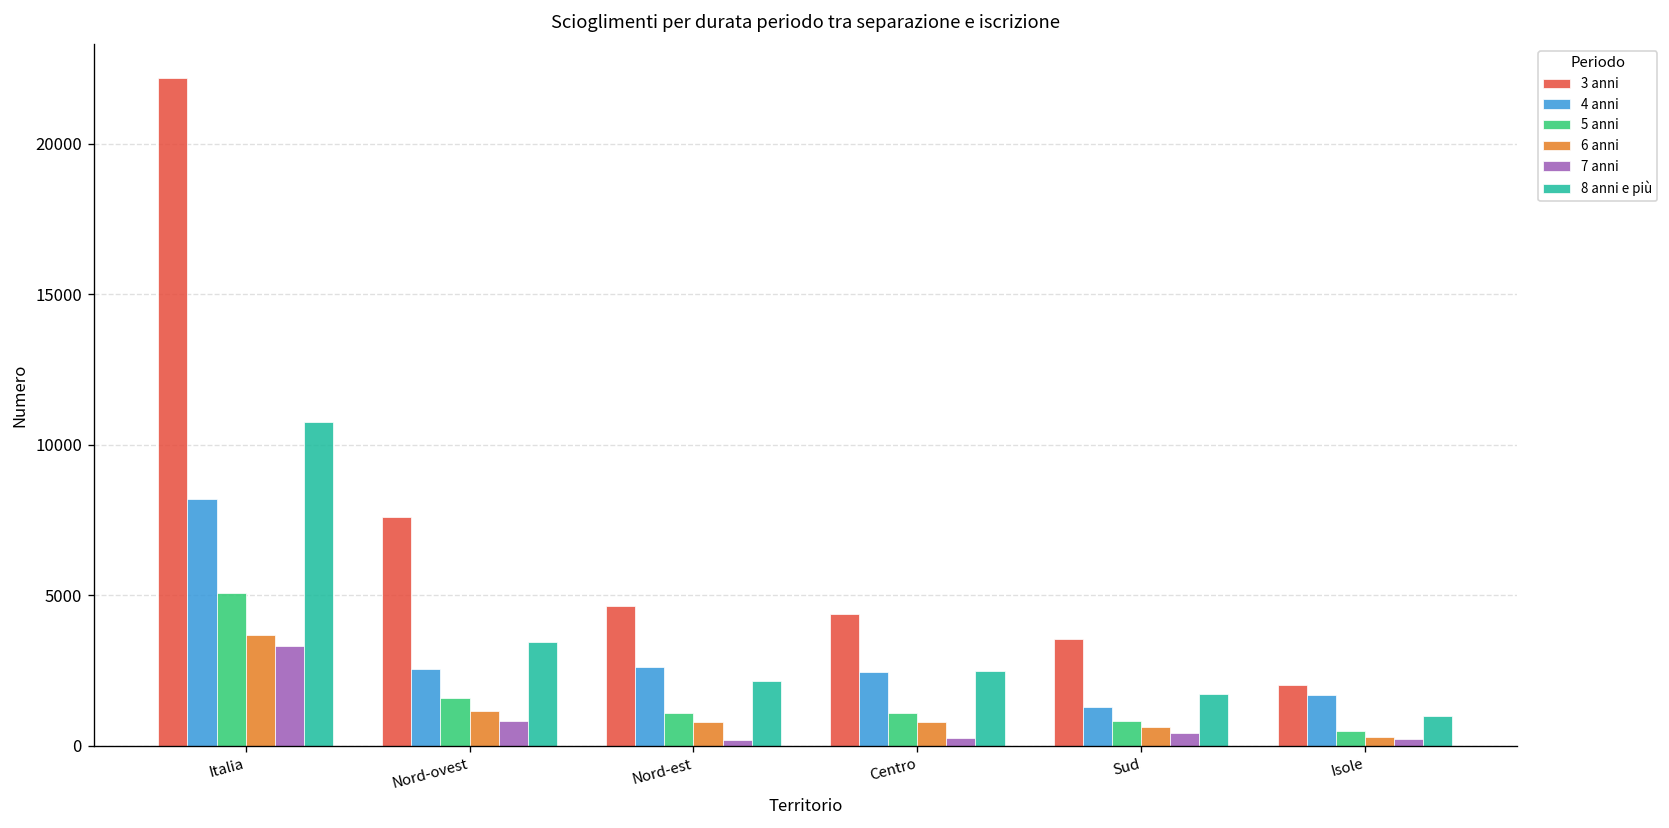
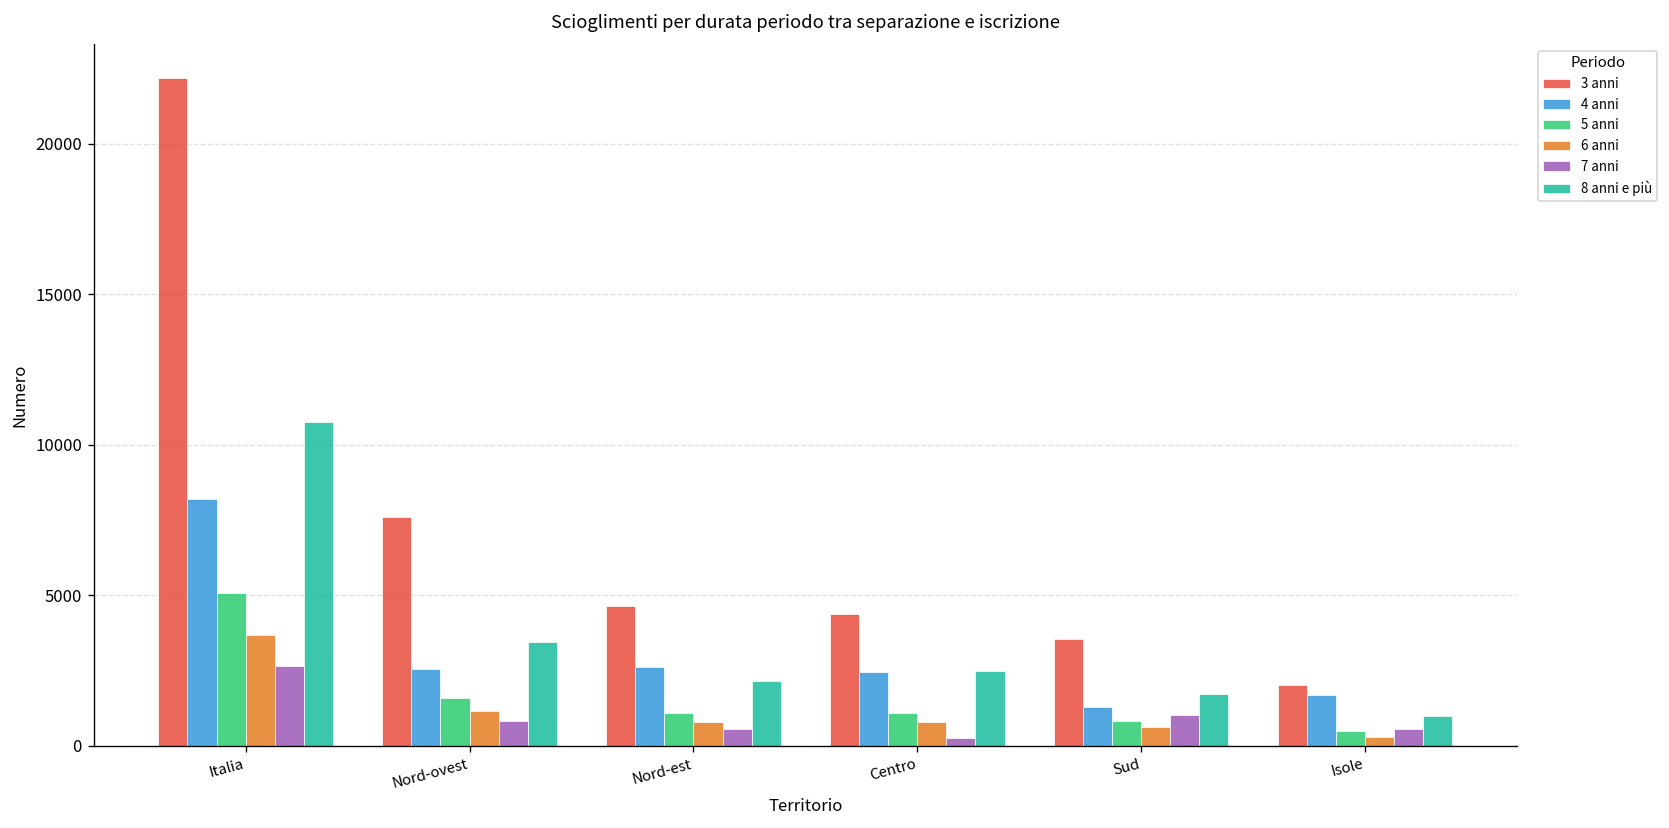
  {
    "4 anni": {
      "Italia": 8200,
      "Nord-ovest": 2600,
      "Nord-est": 2600,
      "Centro": 2500,
      "Sud": 1300,
      "Isole": 1700
    },
    "7 anni": {
-     "Italia": 3300,
+     "Italia": 2600,
      "Nord-ovest": 800,
-     "Nord-est": 200,
+     "Nord-est": 600,
      "Centro": 300,
-     "Sud": 400,
-     "Isole": 200
+     "Sud": 1000,
+     "Isole": 600
    }
  }
